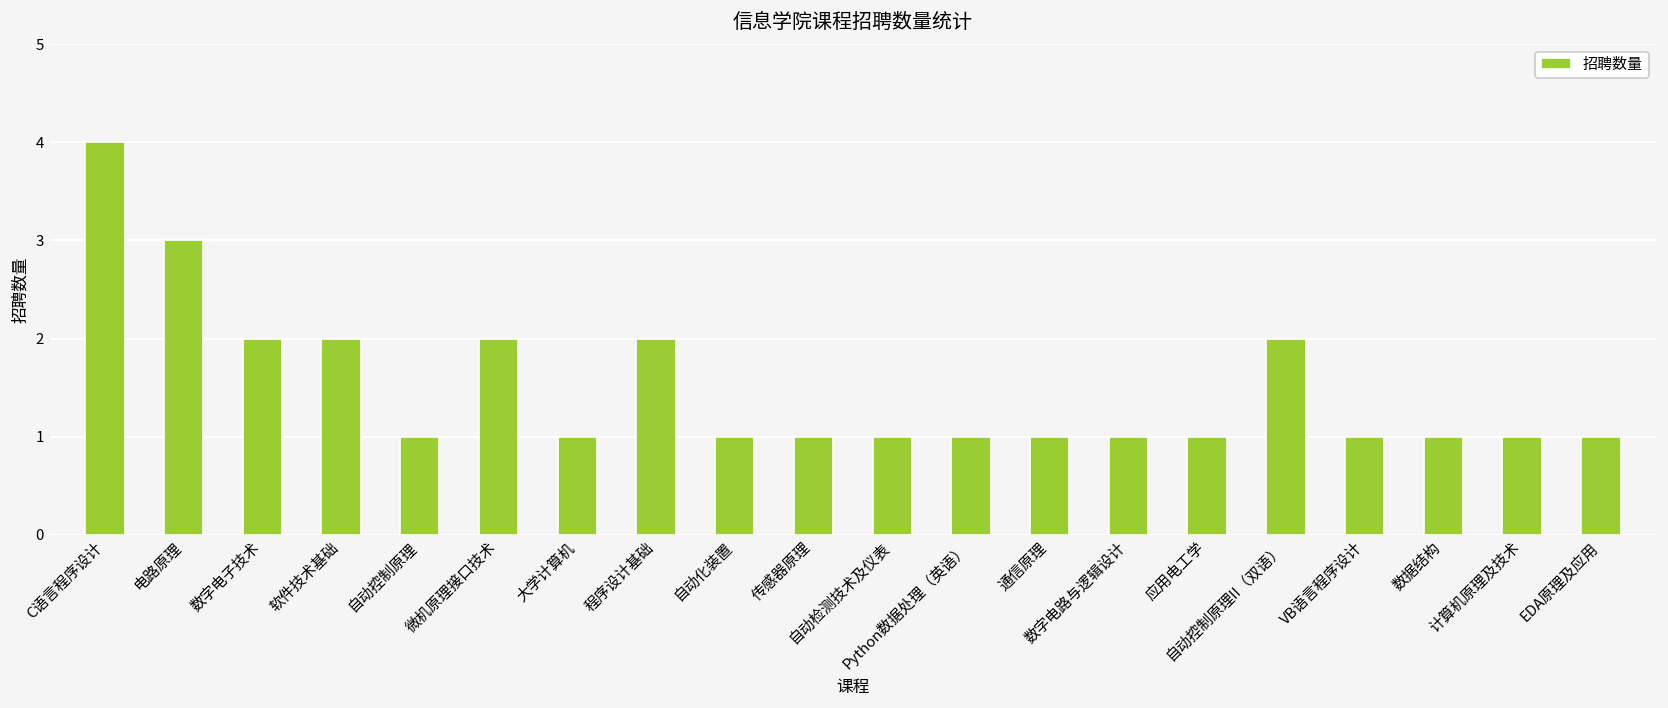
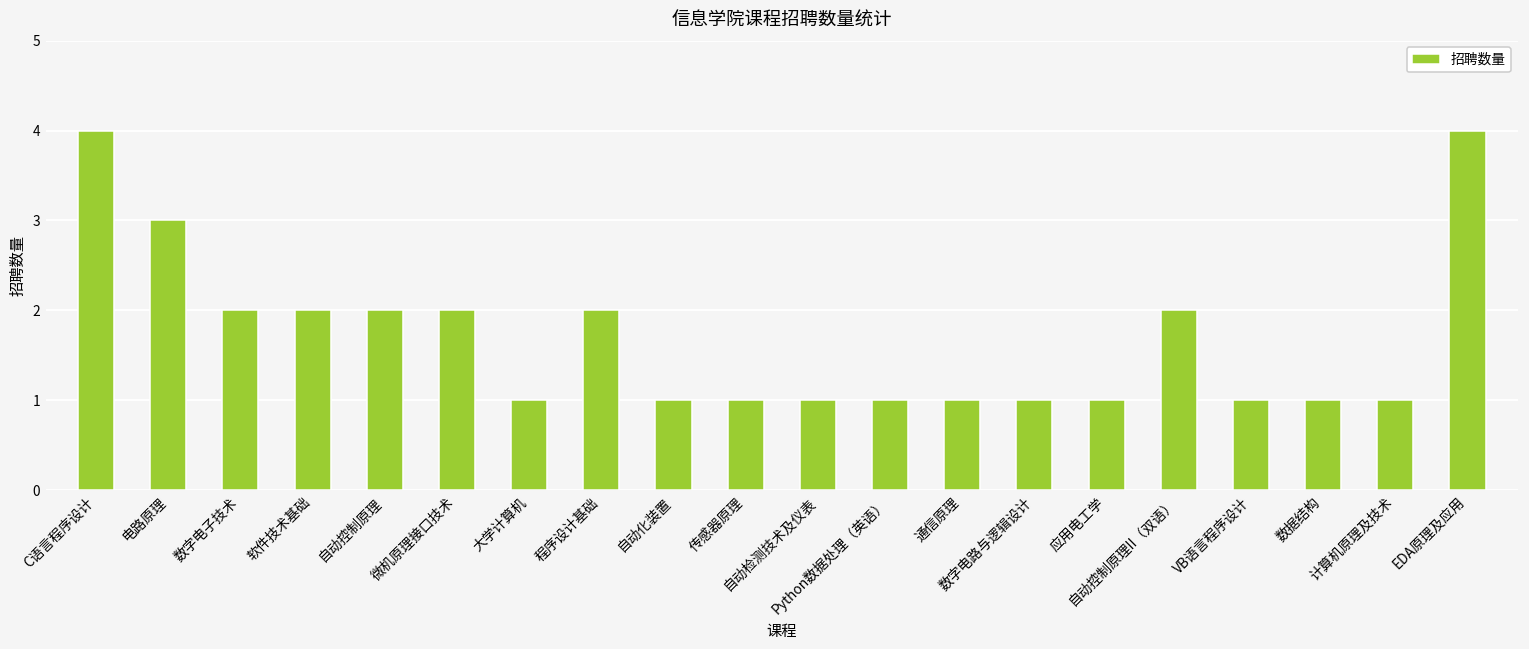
  {
    "C语言程序设计": 4,
    "电路原理": 3,
    "数字电子技术": 2,
    "软件技术基础": 2,
-   "自动控制原理": 1,
+   "自动控制原理": 2,
    "微机原理接口技术": 2,
    "大学计算机": 1,
    "程序设计基础": 2,
    "自动化装置": 1,
    "传感器原理": 1,
    "自动检测技术及仪表": 1,
    "Python数据处理（英语）": 1,
    "通信原理": 1,
    "数字电路与逻辑设计": 1,
    "应用电工学": 1,
    "自动控制原理II（双语）": 2,
    "VB语言程序设计": 1,
    "数据结构": 1,
    "计算机原理及技术": 1,
-   "EDA原理及应用": 1
+   "EDA原理及应用": 4
  }
